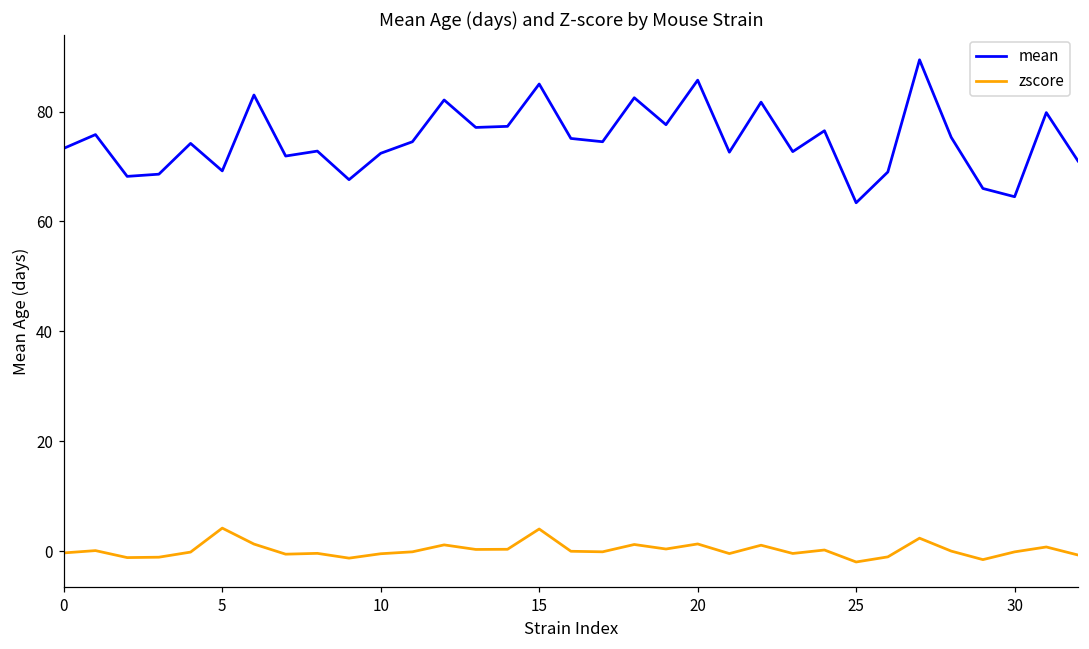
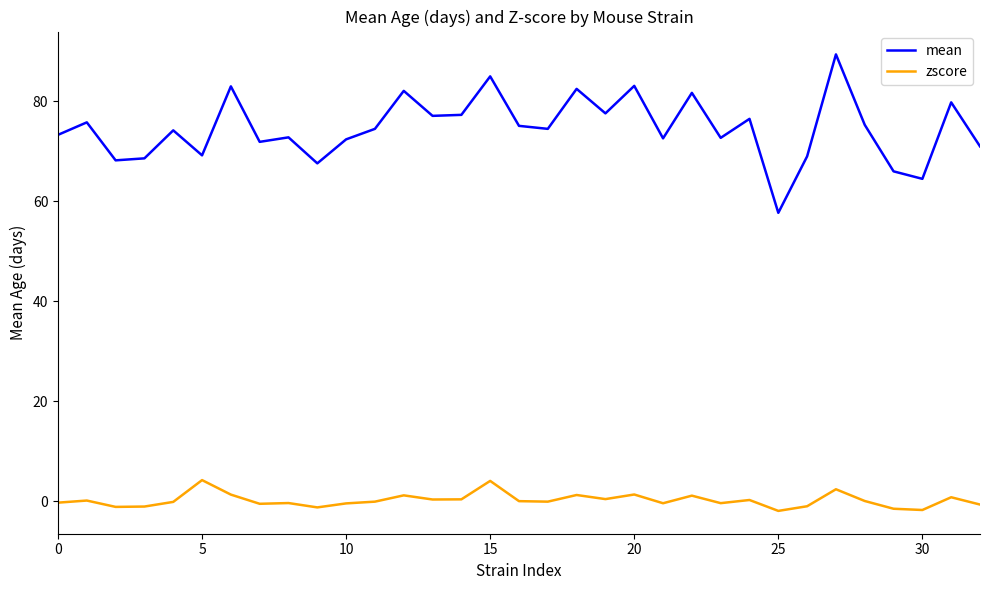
  {
    "mean": {
      "0": 73,
      "5": 69,
      "10": 72,
      "15": 85,
-     "20": 86,
-     "25": 63,
+     "20": 83,
+     "25": 58,
      "30": 65
    },
    "zscore": {
      "0": 0,
      "5": 4,
      "10": 0,
      "15": 4,
      "20": 1,
      "25": -2,
-     "30": 0
+     "30": -2
    }
  }
